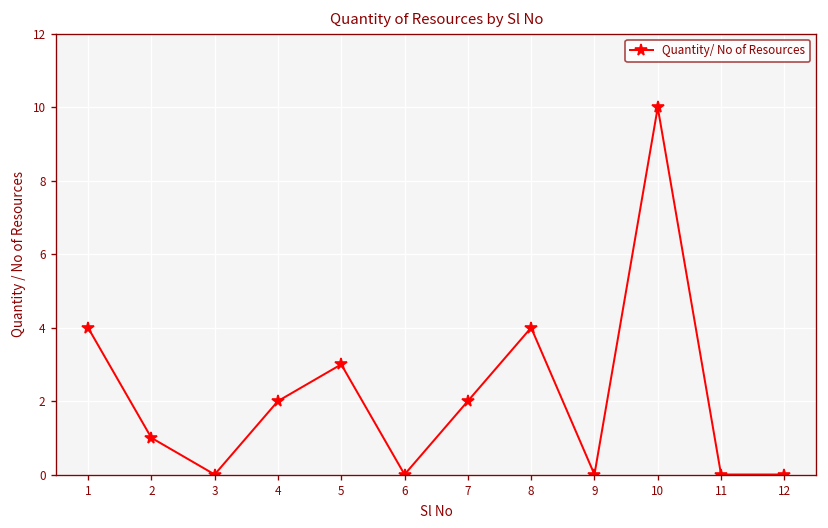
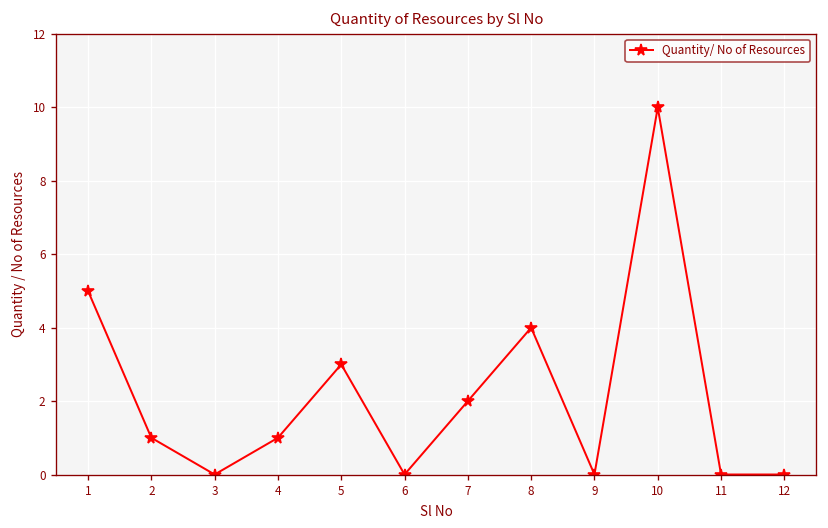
  {
-   "1": 4,
+   "1": 5,
    "2": 1,
    "3": 0,
-   "4": 2,
+   "4": 1,
    "5": 3,
    "6": 0,
    "7": 2,
    "8": 4,
    "9": 0,
    "10": 10,
    "11": 0,
    "12": 0
  }
